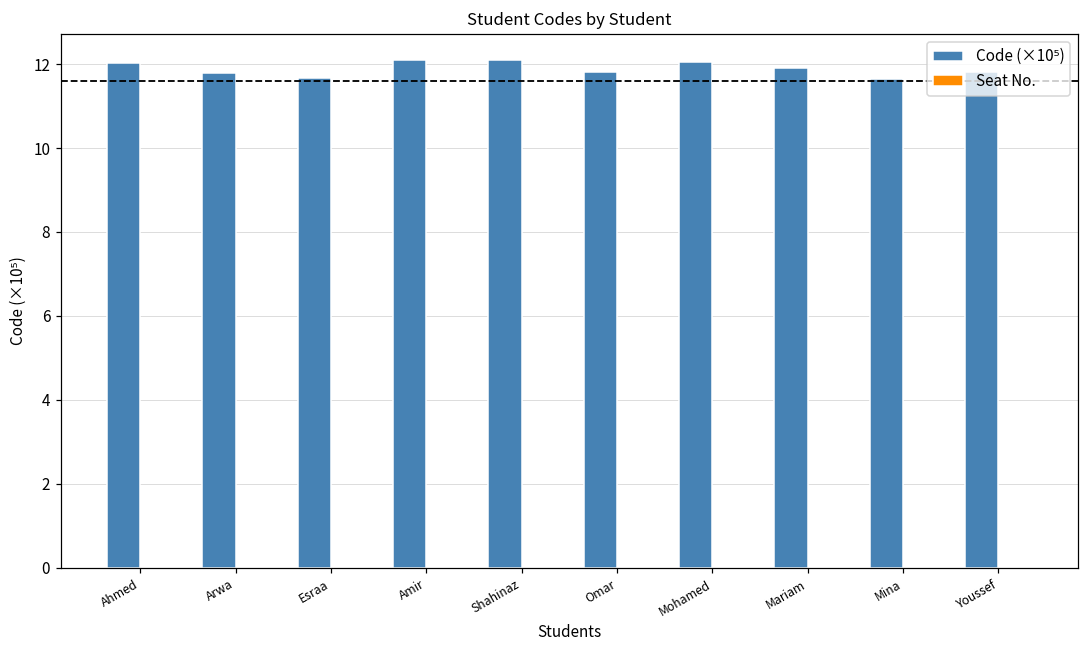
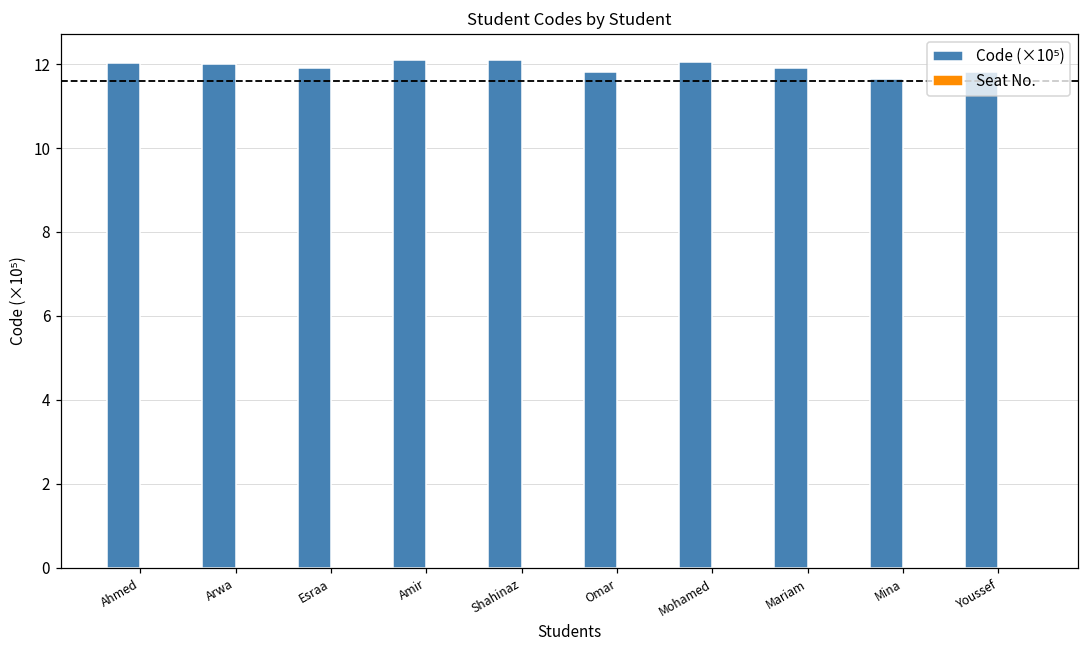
  {
    "Code (×10⁵)": {
      "Ahmed": 12.0,
-     "Arwa": 11.8,
-     "Esraa": 11.7,
+     "Arwa": 12.0,
+     "Esraa": 11.9,
      "Amir": 12.1,
      "Shahinaz": 12.1,
      "Omar": 11.8,
      "Mohamed": 12.1,
      "Mariam": 11.9,
      "Mina": 11.6
    },
    "Seat No.": {
      "Ahmed": 0.0,
      "Arwa": 0.0,
      "Esraa": 0.0,
      "Amir": 0.0,
      "Shahinaz": 0.0,
      "Omar": 0.0,
      "Mohamed": 0.0,
      "Mariam": 0.0,
      "Mina": 0.0,
      "Youssef": 0.0
    }
  }
